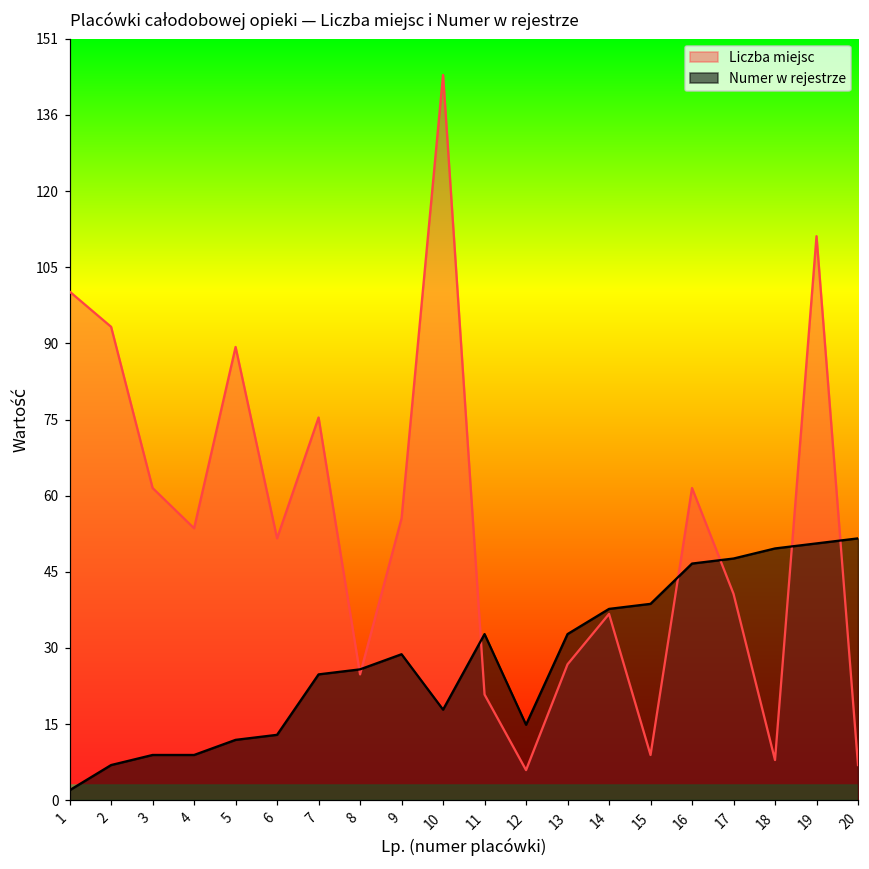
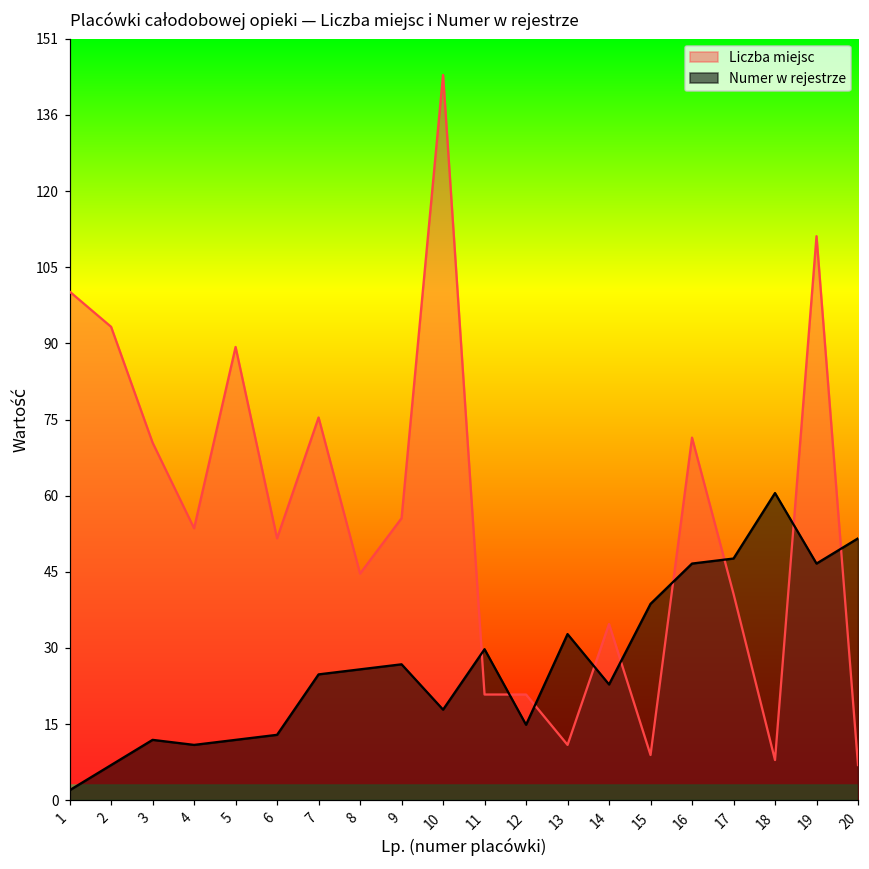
  {
    "Liczba miejsc": {
      "1": 101,
      "2": 94,
-     "3": 62,
+     "3": 71,
      "4": 54,
      "5": 90,
      "6": 52,
      "7": 76,
-     "8": 25,
+     "8": 45,
      "9": 56,
      "10": 144,
      "11": 21,
-     "12": 6,
-     "13": 27,
-     "14": 37,
+     "12": 21,
+     "13": 11,
+     "14": 35,
      "15": 9,
-     "16": 62,
+     "16": 72,
      "17": 41,
      "18": 8,
      "19": 112,
      "20": 7
    },
    "Numer w rejestrze": {
      "2": 7,
-     "3": 9,
-     "4": 9,
+     "3": 12,
+     "4": 11,
      "5": 12,
      "6": 13,
      "7": 25,
      "8": 26,
-     "9": 29,
+     "9": 27,
      "10": 18,
-     "11": 33,
+     "11": 30,
      "12": 15,
      "13": 33,
-     "14": 38,
+     "14": 23,
      "15": 39,
      "16": 47,
      "17": 48,
-     "18": 50,
-     "19": 51,
+     "18": 61,
+     "19": 47,
      "20": 52
    }
  }
